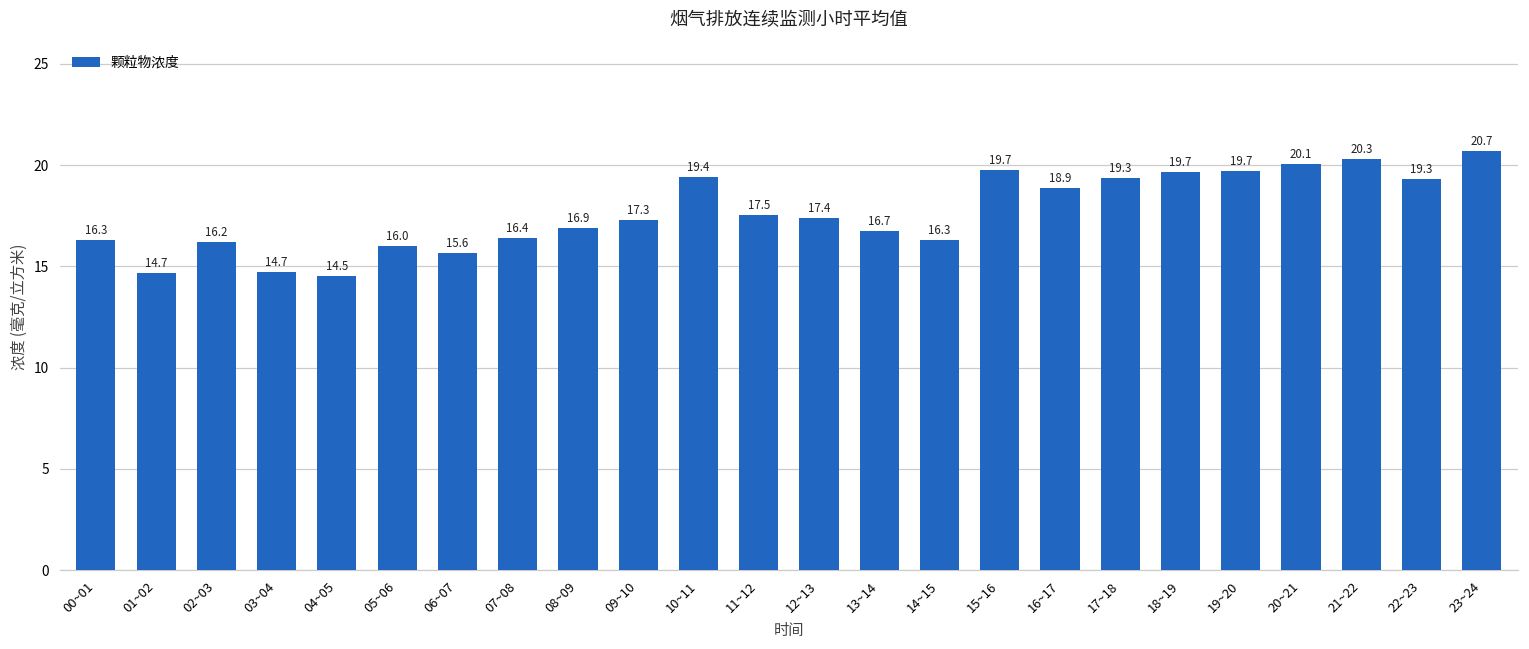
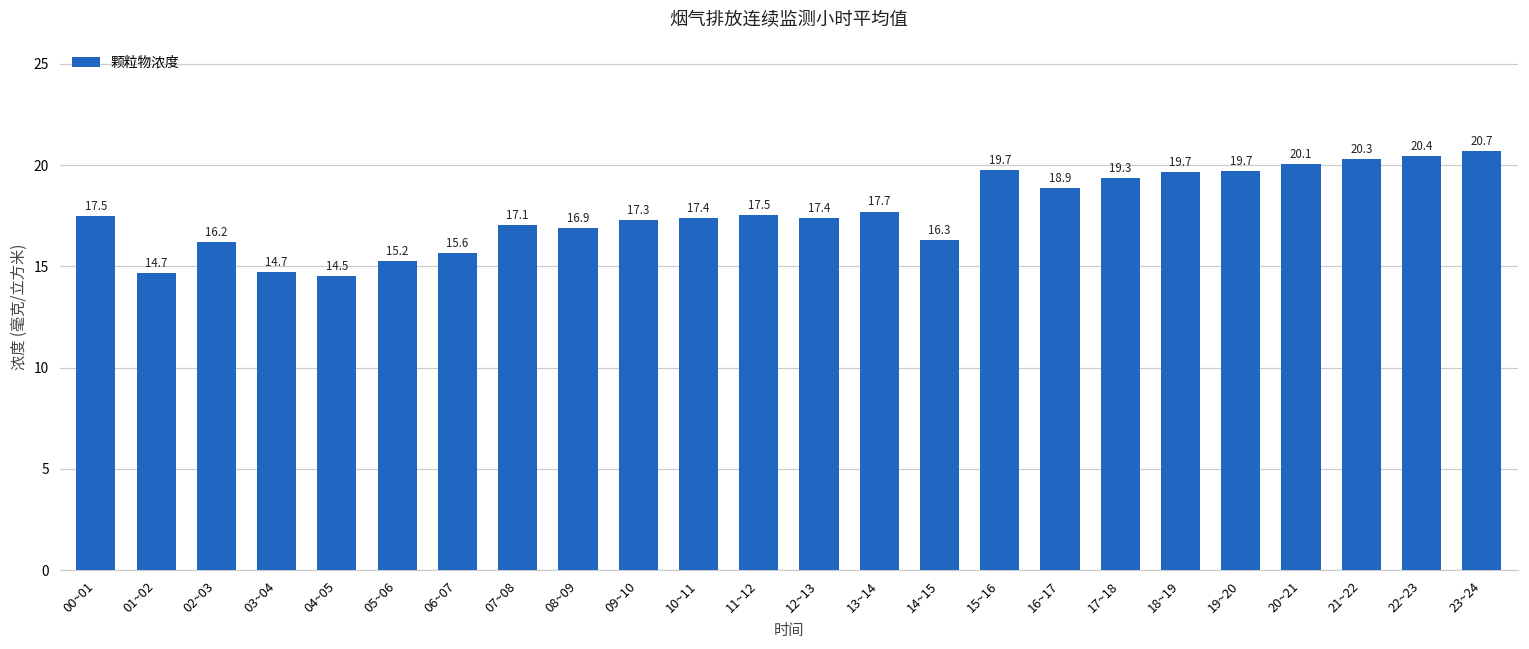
  {
-   "00~01": 16.3,
+   "00~01": 17.5,
    "01~02": 14.7,
    "02~03": 16.2,
    "03~04": 14.7,
    "04~05": 14.5,
-   "05~06": 16.0,
+   "05~06": 15.2,
    "06~07": 15.6,
-   "07~08": 16.4,
+   "07~08": 17.1,
    "08~09": 16.9,
    "09~10": 17.3,
-   "10~11": 19.4,
+   "10~11": 17.4,
    "11~12": 17.5,
    "12~13": 17.4,
-   "13~14": 16.7,
+   "13~14": 17.7,
    "14~15": 16.3,
    "15~16": 19.7,
    "16~17": 18.9,
    "17~18": 19.3,
    "18~19": 19.7,
    "19~20": 19.7,
    "20~21": 20.1,
    "21~22": 20.3,
-   "22~23": 19.3,
+   "22~23": 20.4,
    "23~24": 20.7
  }
